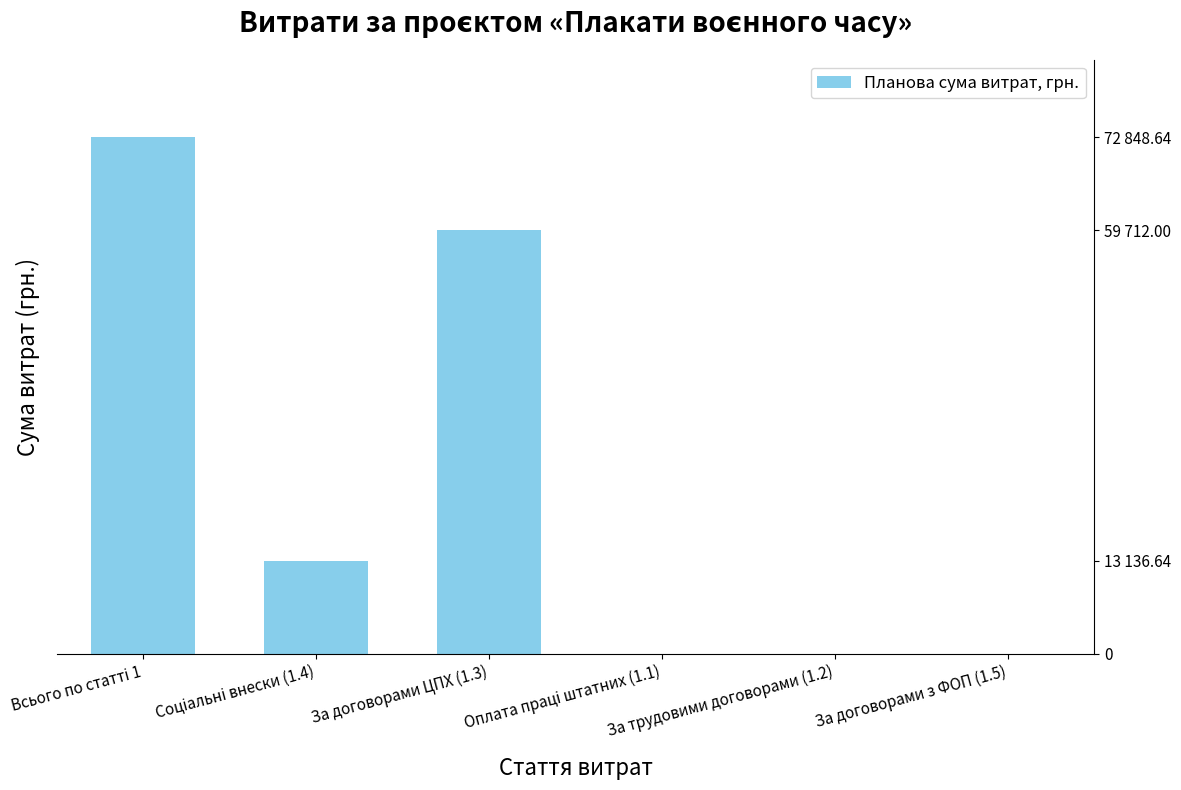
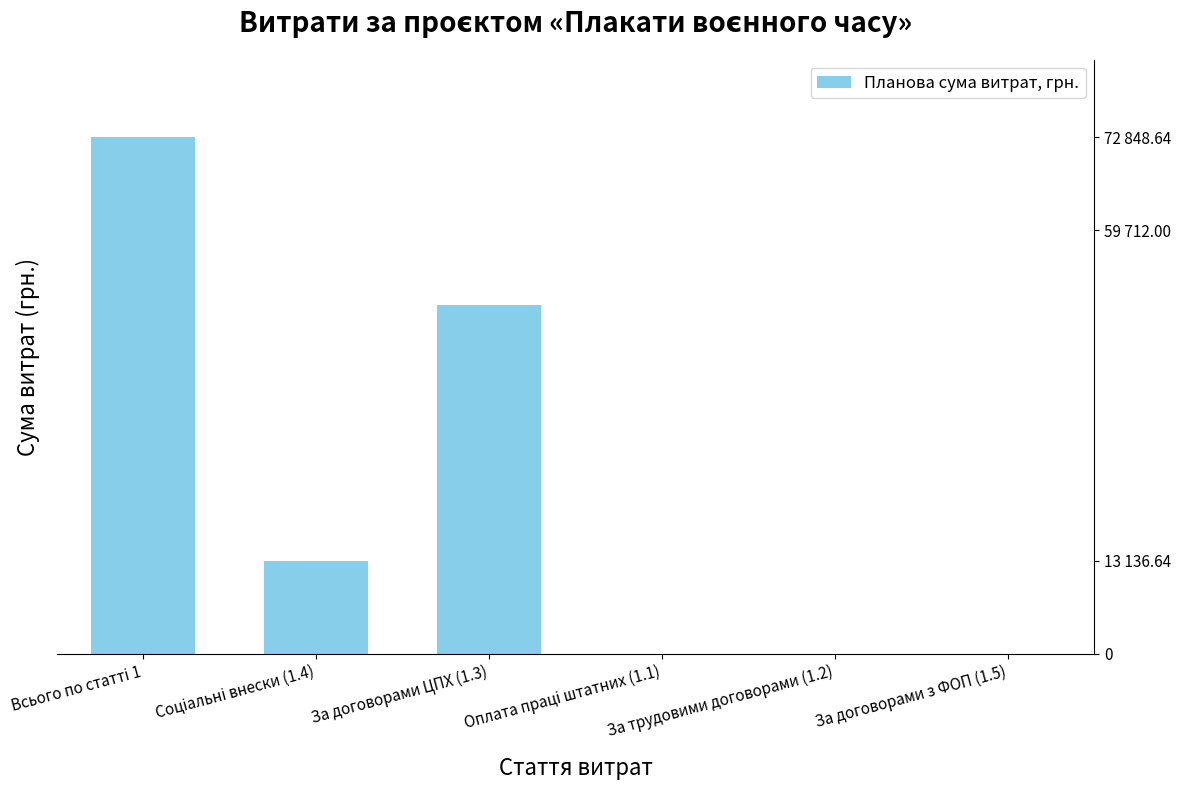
  {
    "Всього по статті 1": 73000,
    "Соціальні внески (1.4)": 13000,
-   "За договорами ЦПХ (1.3)": 60000,
+   "За договорами ЦПХ (1.3)": 49000,
    "Оплата праці штатних (1.1)": 0,
    "За трудовими договорами (1.2)": 0,
    "За договорами з ФОП (1.5)": 0
  }
